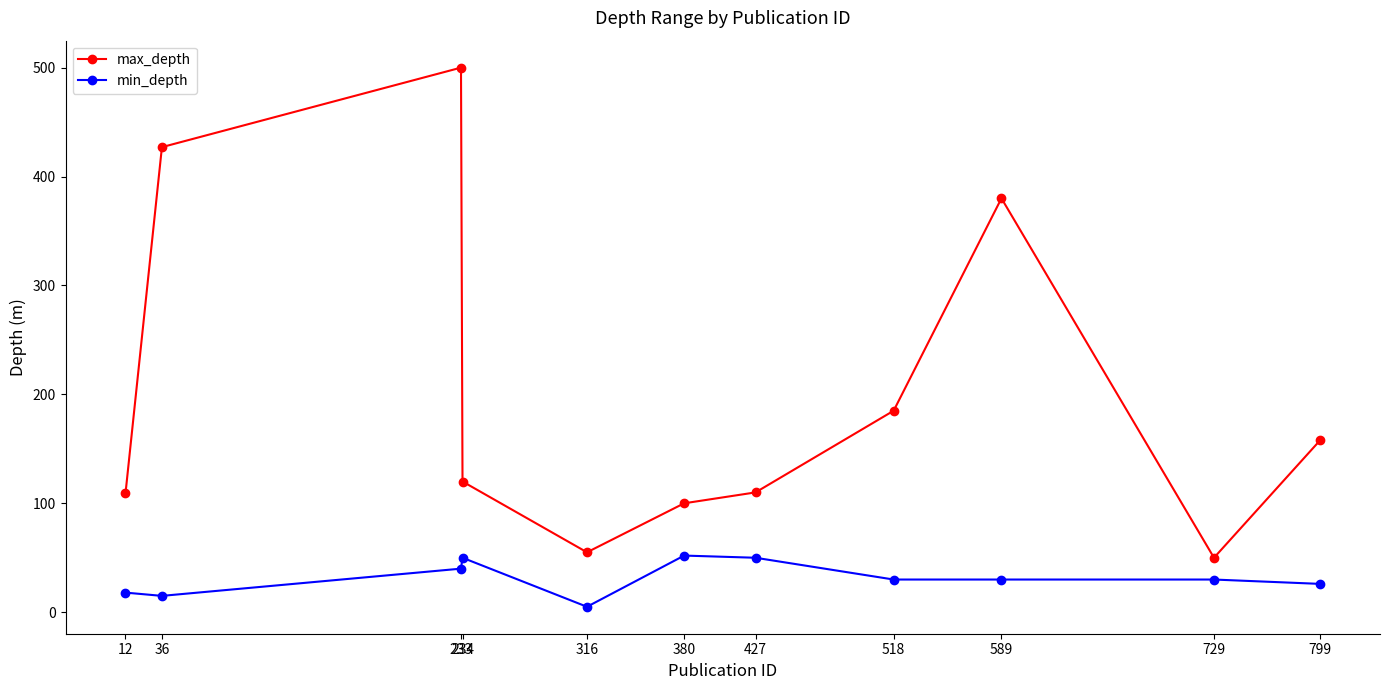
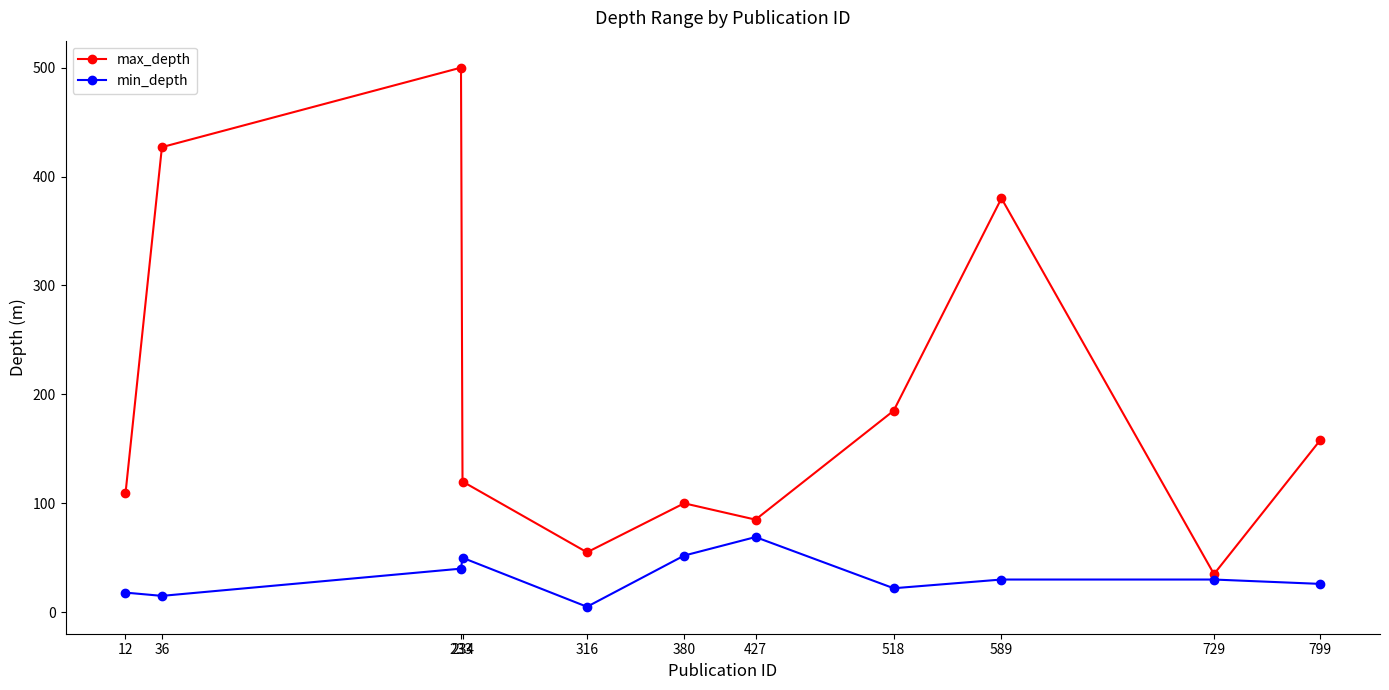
  {
    "max_depth": {
      "12": 109,
      "36": 427,
      "316": 55,
      "380": 100,
-     "427": 110,
+     "427": 85,
      "518": 185,
      "589": 380,
-     "729": 50,
+     "729": 35,
      "799": 158
    },
    "min_depth": {
      "12": 18,
      "36": 15,
      "316": 5,
      "380": 52,
-     "427": 50,
-     "518": 30,
+     "427": 69,
+     "518": 22,
      "589": 30,
      "729": 30,
      "799": 26
    }
  }
